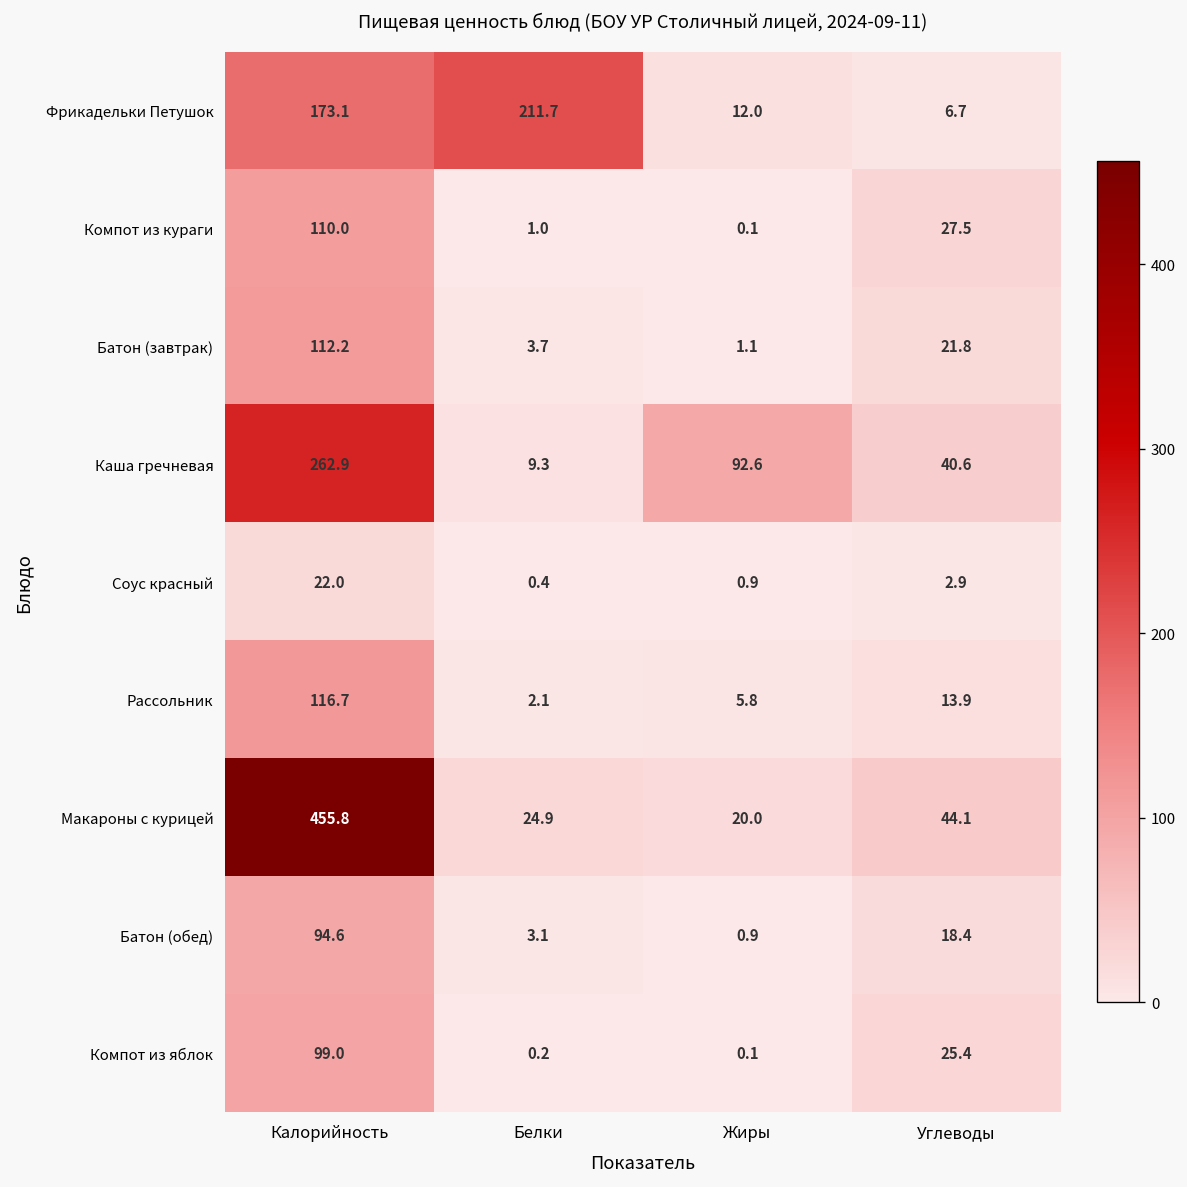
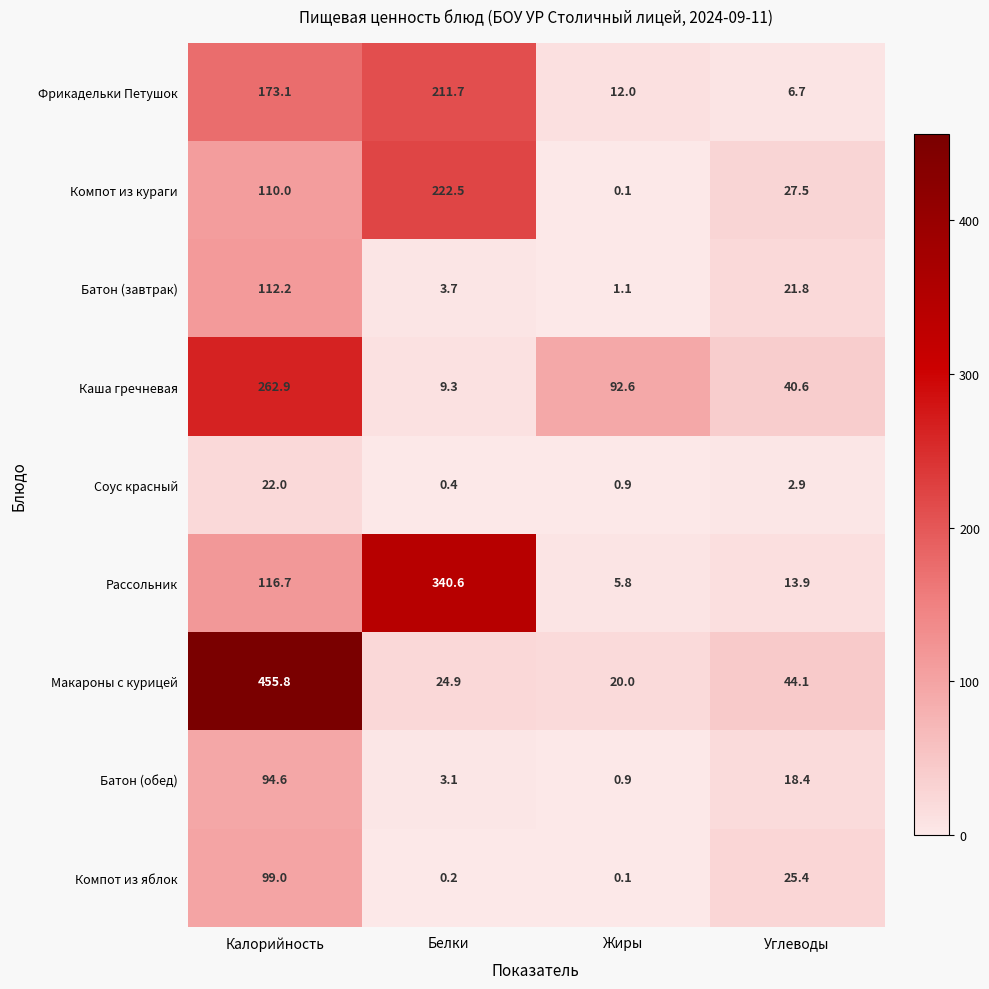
  {
    "Фрикадельки Петушок": {
      "Калорийность": 173.1,
      "Белки": 211.7,
      "Жиры": 12.0,
      "Углеводы": 6.7
    },
    "Компот из кураги": {
      "Калорийность": 110.0,
-     "Белки": 1.0,
+     "Белки": 222.5,
      "Жиры": 0.1,
      "Углеводы": 27.5
    },
    "Батон (завтрак)": {
      "Калорийность": 112.2,
      "Белки": 3.7,
      "Жиры": 1.1,
      "Углеводы": 21.8
    },
    "Каша гречневая": {
      "Калорийность": 262.9,
      "Белки": 9.3,
      "Жиры": 92.6,
      "Углеводы": 40.6
    },
    "Соус красный": {
      "Калорийность": 22.0,
      "Белки": 0.4,
      "Жиры": 0.9,
      "Углеводы": 2.9
    },
    "Рассольник": {
      "Калорийность": 116.7,
-     "Белки": 2.1,
+     "Белки": 340.6,
      "Жиры": 5.8,
      "Углеводы": 13.9
    },
    "Макароны с курицей": {
      "Калорийность": 455.8,
      "Белки": 24.9,
      "Жиры": 20.0,
      "Углеводы": 44.1
    },
    "Батон (обед)": {
      "Калорийность": 94.6,
      "Белки": 3.1,
      "Жиры": 0.9,
      "Углеводы": 18.4
    },
    "Компот из яблок": {
      "Калорийность": 99.0,
      "Белки": 0.2,
      "Жиры": 0.1,
      "Углеводы": 25.4
    }
  }
